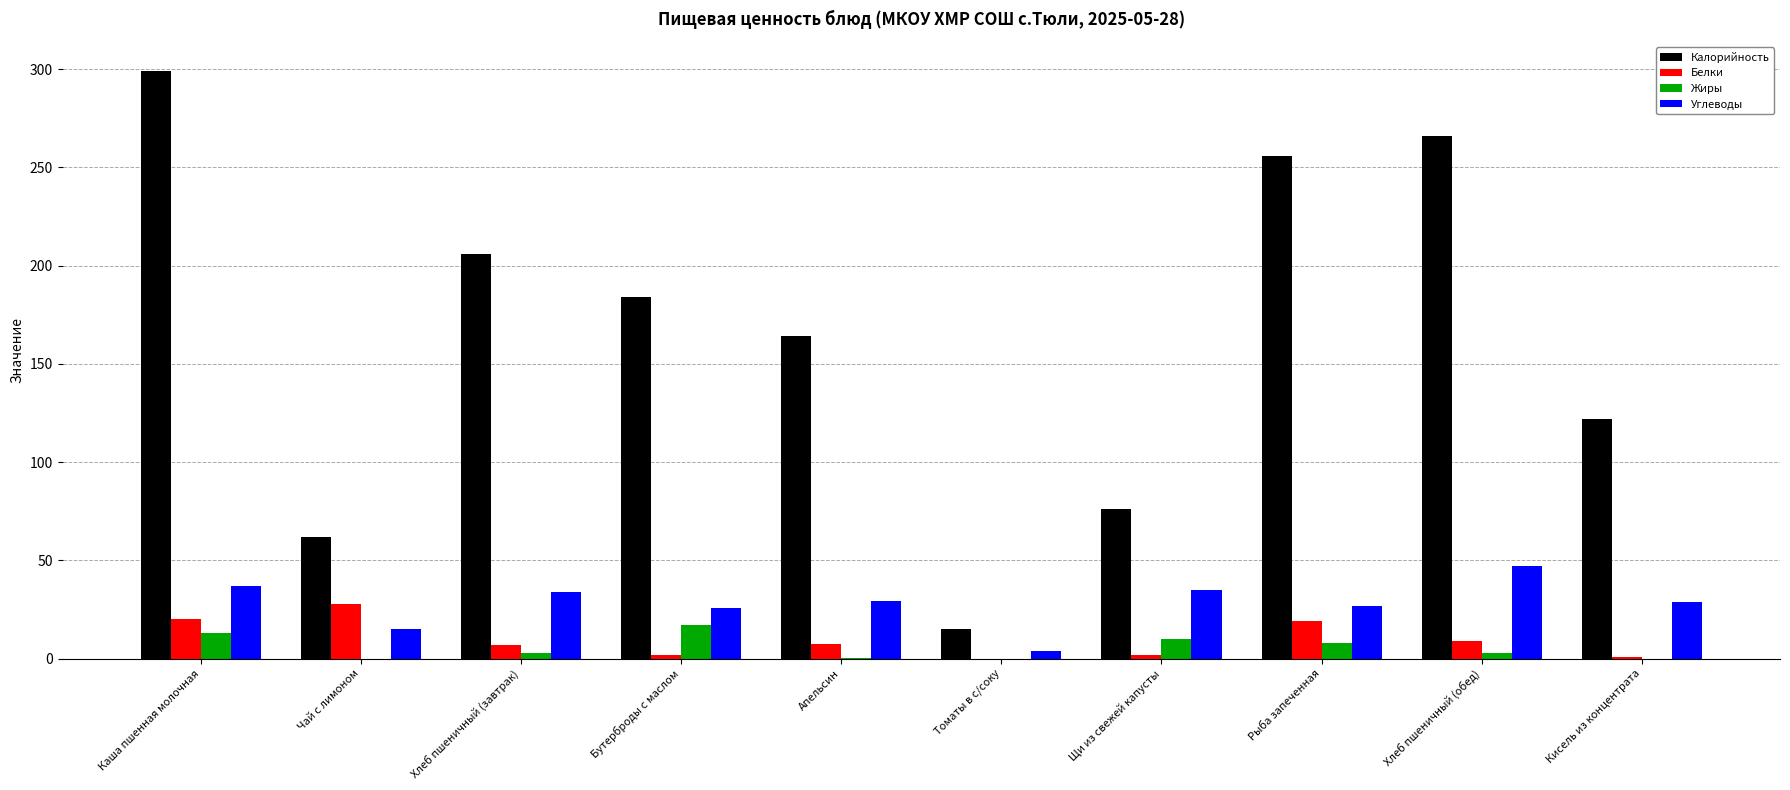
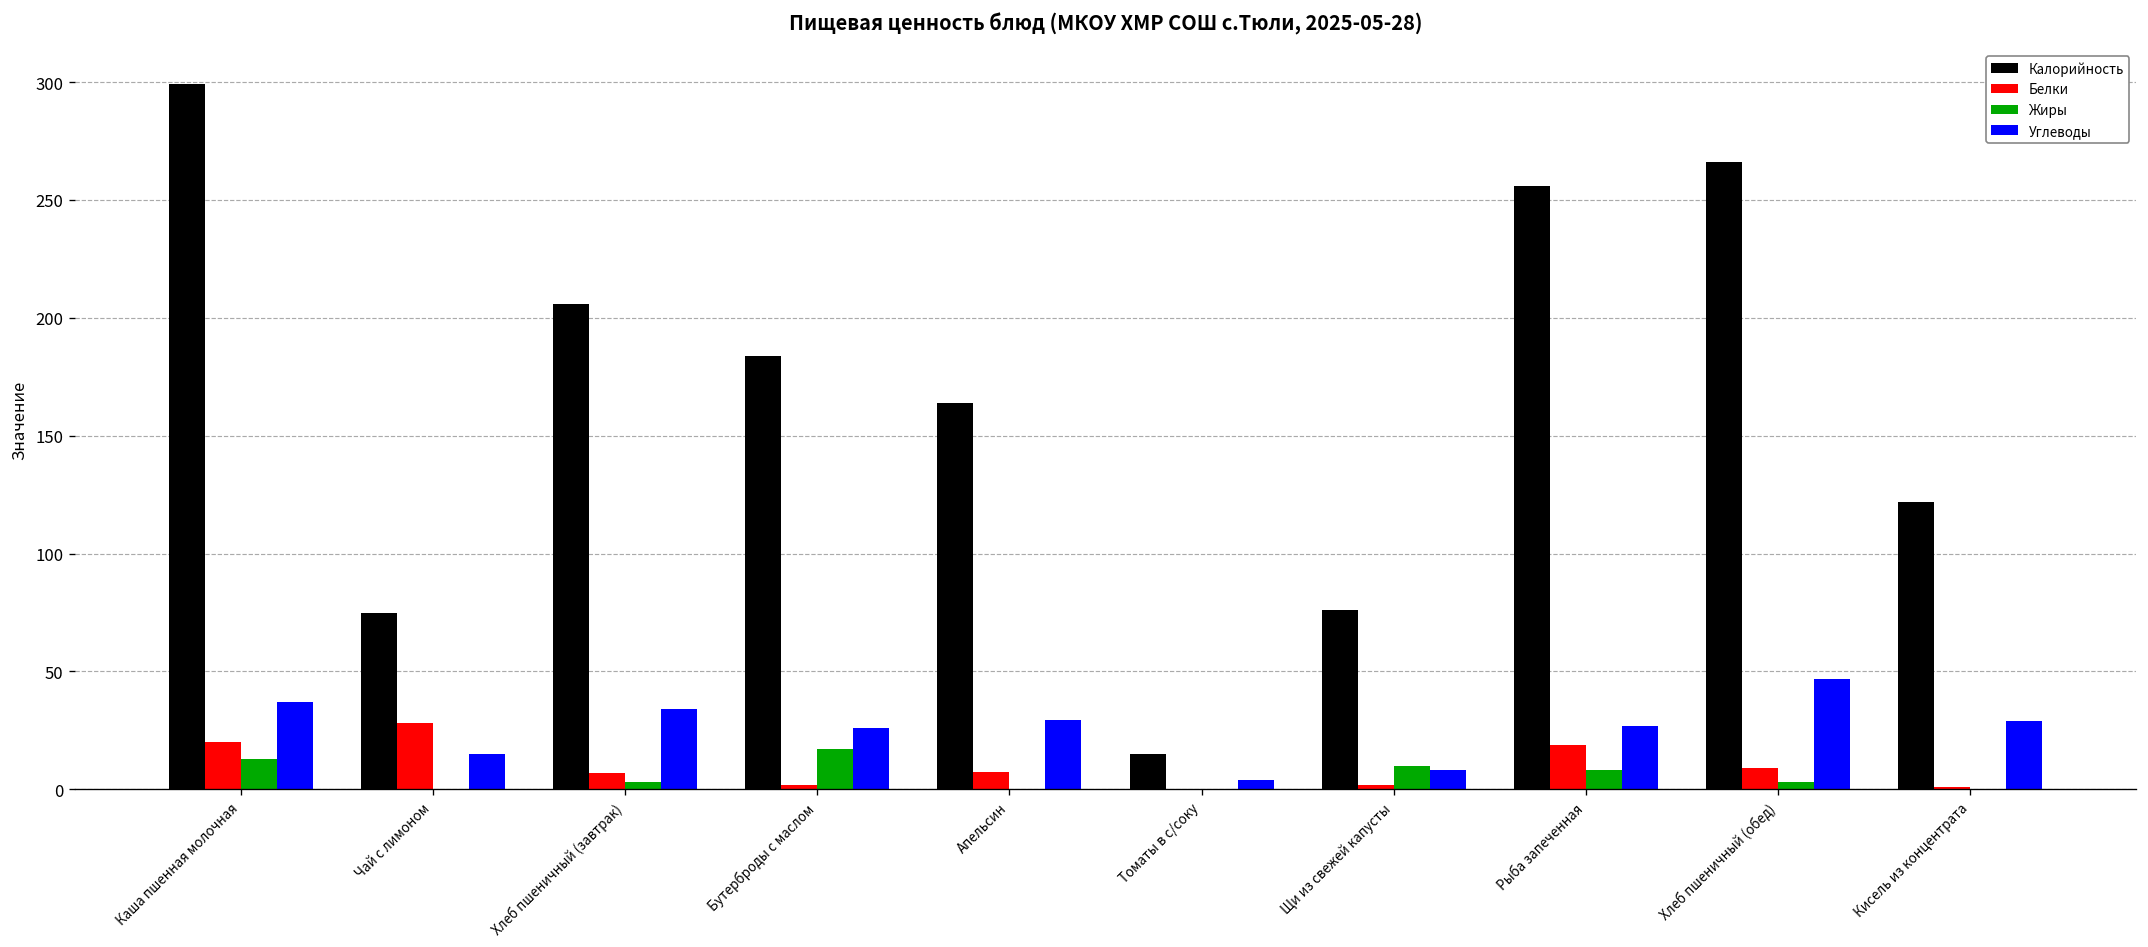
  {
    "Калорийность": {
      "Каша пшенная молочная": 299,
-     "Чай с лимоном": 62,
+     "Чай с лимоном": 75,
      "Хлеб пшеничный (завтрак)": 206,
      "Бутерброды с маслом": 184,
      "Апельсин": 164,
      "Томаты в с/соку": 15,
      "Щи из свежей капусты": 76,
      "Рыба запеченная": 256,
      "Хлеб пшеничный (обед)": 266,
      "Кисель из концентрата": 122
    },
    "Белки": {
      "Каша пшенная молочная": 20,
      "Чай с лимоном": 28,
      "Хлеб пшеничный (завтрак)": 7,
      "Бутерброды с маслом": 2,
      "Апельсин": 7,
      "Томаты в с/соку": 0,
      "Щи из свежей капусты": 2,
      "Рыба запеченная": 19,
      "Хлеб пшеничный (обед)": 9
    },
    "Жиры": {
      "Каша пшенная молочная": 13,
      "Чай с лимоном": 0,
      "Хлеб пшеничный (завтрак)": 3,
      "Бутерброды с маслом": 17,
      "Томаты в с/соку": 0,
      "Щи из свежей капусты": 10,
      "Рыба запеченная": 8,
      "Хлеб пшеничный (обед)": 3,
      "Кисель из концентрата": 0
    },
    "Углеводы": {
      "Каша пшенная молочная": 37,
      "Чай с лимоном": 15,
      "Хлеб пшеничный (завтрак)": 34,
      "Бутерброды с маслом": 26,
      "Апельсин": 30,
      "Томаты в с/соку": 4,
-     "Щи из свежей капусты": 35,
+     "Щи из свежей капусты": 8,
      "Рыба запеченная": 27,
      "Хлеб пшеничный (обед)": 47,
      "Кисель из концентрата": 29
    }
  }
